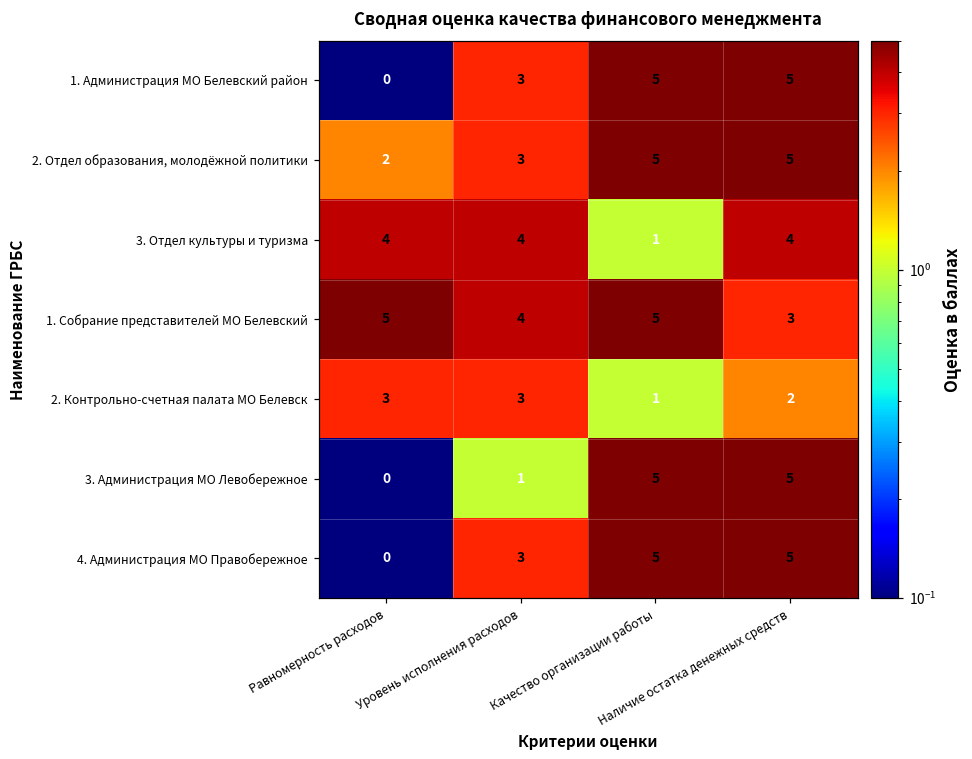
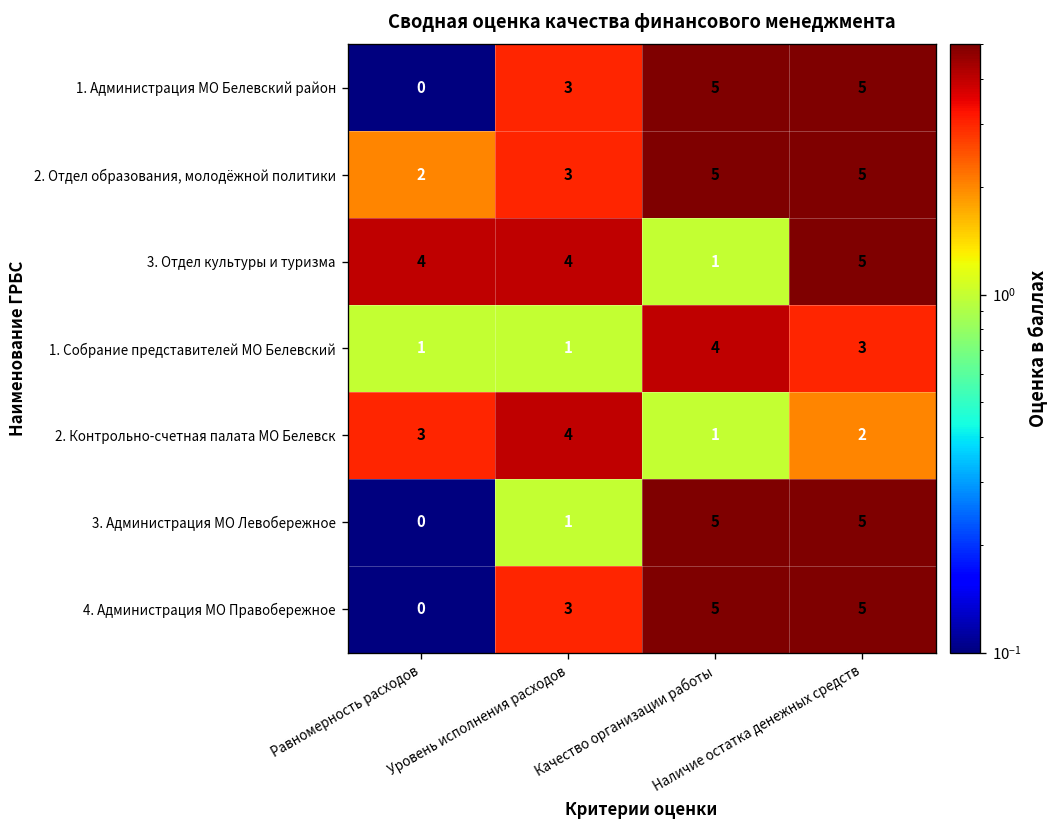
  {
    "1. Администрация МО Белевский район": {
      "Равномерность расходов": 0,
      "Уровень исполнения расходов": 3,
      "Качество организации работы": 5,
      "Наличие остатка денежных средств": 5
    },
    "2. Отдел образования, молодёжной политики": {
      "Равномерность расходов": 2,
      "Уровень исполнения расходов": 3,
      "Качество организации работы": 5,
      "Наличие остатка денежных средств": 5
    },
    "3. Отдел культуры и туризма": {
      "Равномерность расходов": 4,
      "Уровень исполнения расходов": 4,
      "Качество организации работы": 1,
-     "Наличие остатка денежных средств": 4
+     "Наличие остатка денежных средств": 5
    },
    "1. Собрание представителей МО Белевский": {
-     "Равномерность расходов": 5,
-     "Уровень исполнения расходов": 4,
-     "Качество организации работы": 5,
+     "Равномерность расходов": 1,
+     "Уровень исполнения расходов": 1,
+     "Качество организации работы": 4,
      "Наличие остатка денежных средств": 3
    },
    "2. Контрольно-счетная палата МО Белевск": {
      "Равномерность расходов": 3,
-     "Уровень исполнения расходов": 3,
+     "Уровень исполнения расходов": 4,
      "Качество организации работы": 1,
      "Наличие остатка денежных средств": 2
    },
    "3. Администрация МО Левобережное": {
      "Равномерность расходов": 0,
      "Уровень исполнения расходов": 1,
      "Качество организации работы": 5,
      "Наличие остатка денежных средств": 5
    },
    "4. Администрация МО Правобережное": {
      "Равномерность расходов": 0,
      "Уровень исполнения расходов": 3,
      "Качество организации работы": 5,
      "Наличие остатка денежных средств": 5
    }
  }
